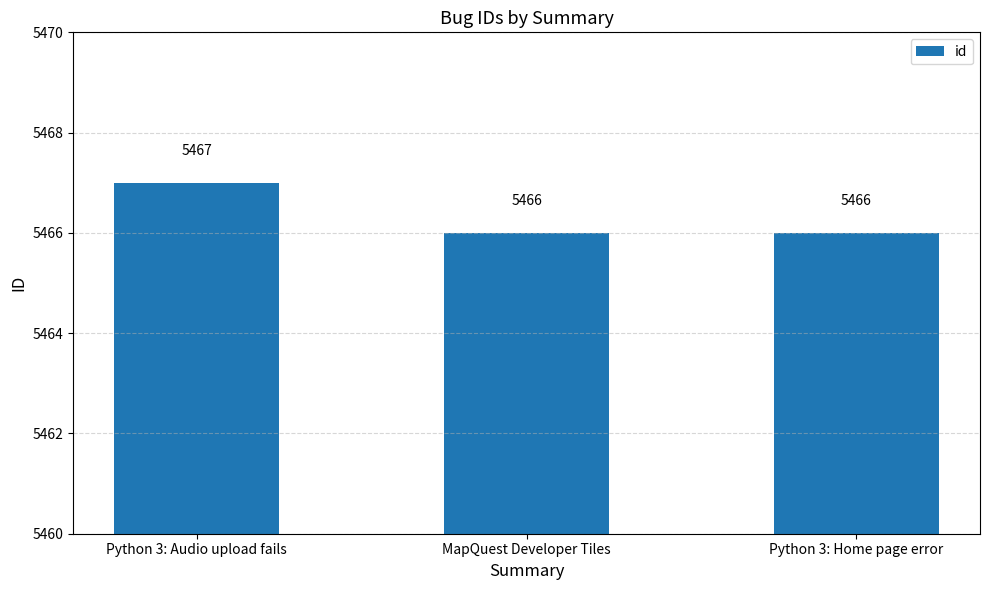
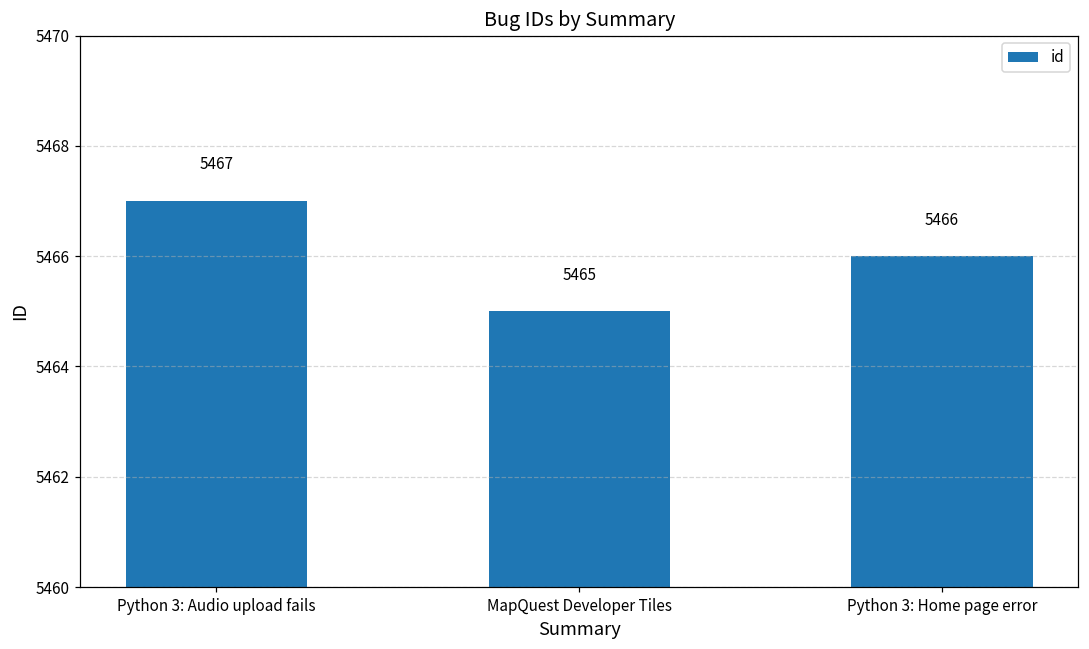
  {
-   "MapQuest Developer Tiles": 5466
+   "MapQuest Developer Tiles": 5465
  }
